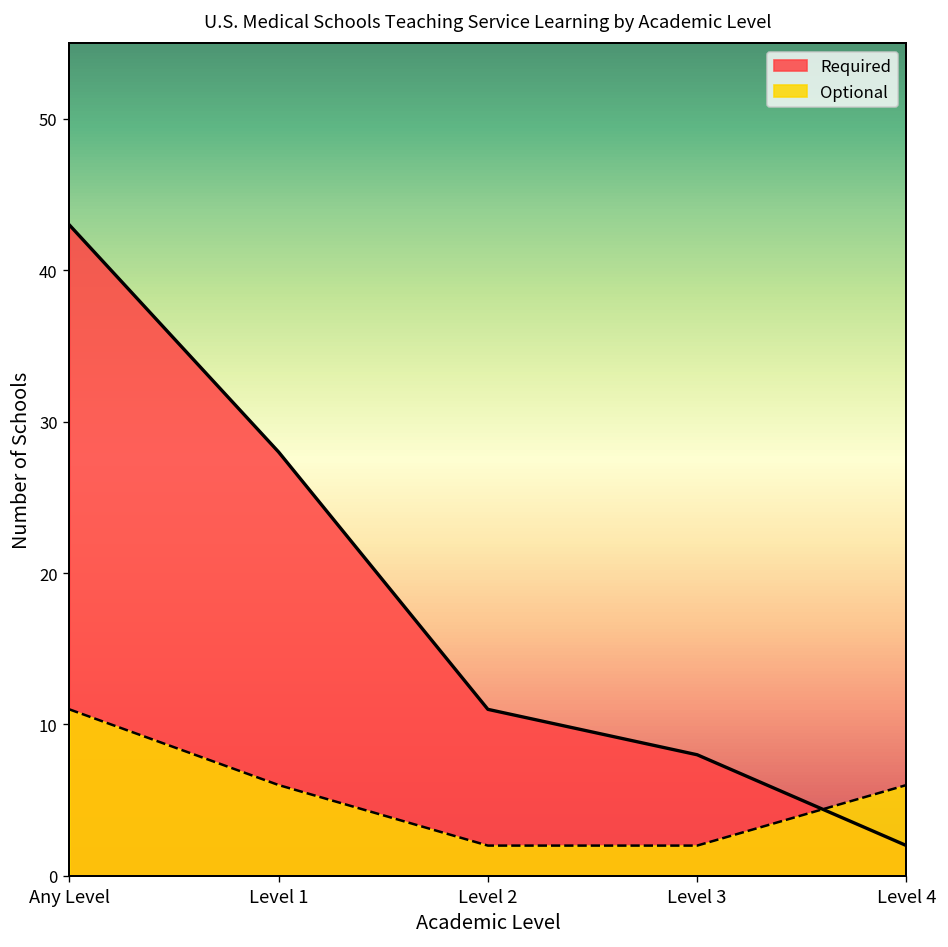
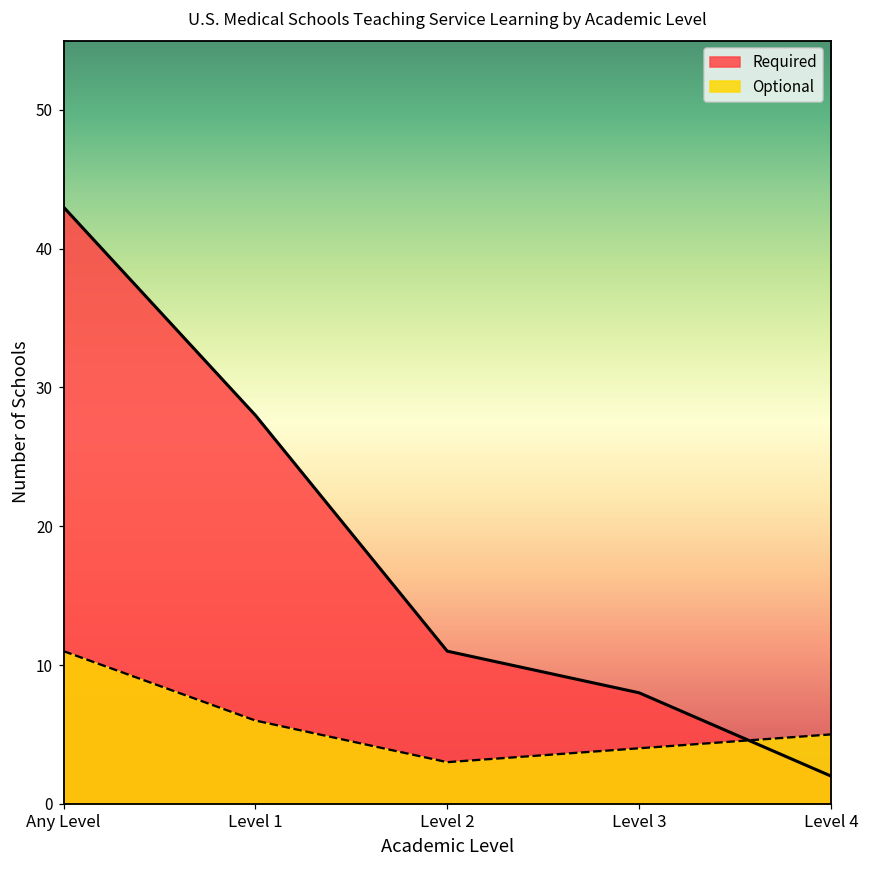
  {
    "Required": {
      "Any Level": 43,
      "Level 1": 28,
      "Level 2": 11,
      "Level 3": 8,
      "Level 4": 2
    },
    "Optional": {
      "Any Level": 11,
      "Level 1": 6,
-     "Level 2": 2,
-     "Level 3": 2,
-     "Level 4": 6
+     "Level 2": 3,
+     "Level 3": 4,
+     "Level 4": 5
    }
  }
